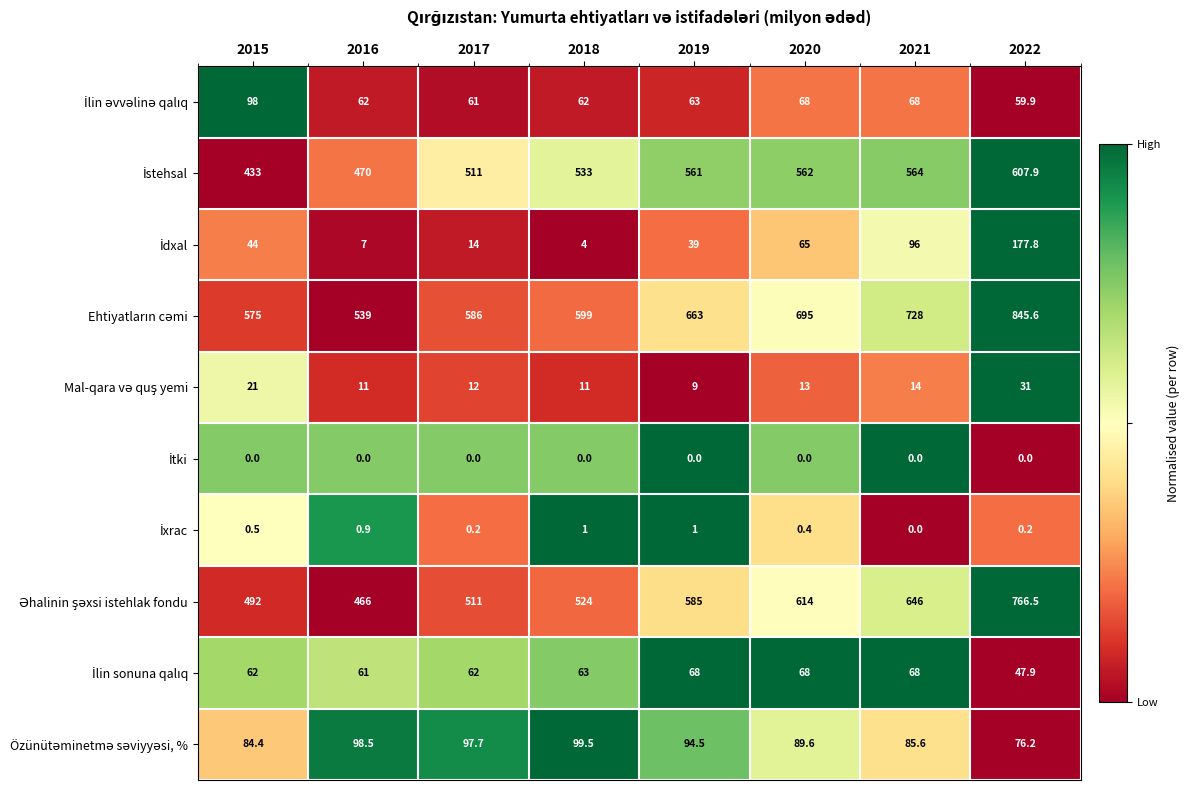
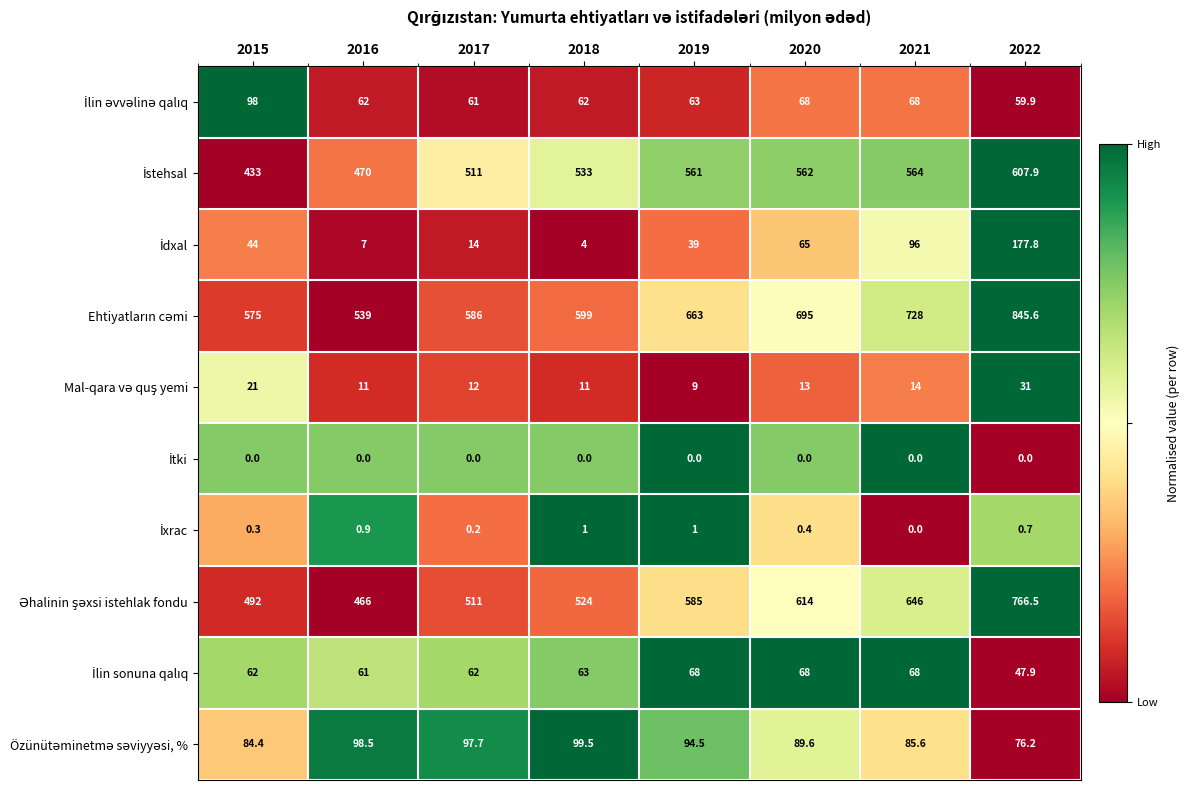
  {
    "İlin əvvəlinə qalıq": {
      "2015": 98,
      "2016": 62,
      "2017": 61,
      "2018": 62,
      "2019": 63,
      "2020": 68,
      "2021": 68,
      "2022": 59.9
    },
    "İstehsal": {
      "2015": 433,
      "2016": 470,
      "2017": 511,
      "2018": 533,
      "2019": 561,
      "2020": 562,
      "2021": 564,
      "2022": 607.9
    },
    "İdxal": {
      "2015": 44,
      "2016": 7,
      "2017": 14,
      "2018": 4,
      "2019": 39,
      "2020": 65,
      "2021": 96,
      "2022": 177.8
    },
    "Ehtiyatların cəmi": {
      "2015": 575,
      "2016": 539,
      "2017": 586,
      "2018": 599,
      "2019": 663,
      "2020": 695,
      "2021": 728,
      "2022": 845.6
    },
    "Mal-qara və quş yemi": {
      "2015": 21,
      "2016": 11,
      "2017": 12,
      "2018": 11,
      "2019": 9,
      "2020": 13,
      "2021": 14,
      "2022": 31
    },
    "İtki": {
      "2015": 0.0,
      "2016": 0.0,
      "2017": 0.0,
      "2018": 0.0,
      "2019": 0.0,
      "2020": 0.0,
      "2021": 0.0,
      "2022": 0.0
    },
    "İxrac": {
-     "2015": 0.5,
+     "2015": 0.3,
      "2016": 0.9,
      "2017": 0.2,
      "2018": 1,
      "2019": 1,
      "2020": 0.4,
      "2021": 0.0,
-     "2022": 0.2
+     "2022": 0.7
    },
    "Əhalinin şəxsi istehlak fondu": {
      "2015": 492,
      "2016": 466,
      "2017": 511,
      "2018": 524,
      "2019": 585,
      "2020": 614,
      "2021": 646,
      "2022": 766.5
    },
    "İlin sonuna qalıq": {
      "2015": 62,
      "2016": 61,
      "2017": 62,
      "2018": 63,
      "2019": 68,
      "2020": 68,
      "2021": 68,
      "2022": 47.9
    },
    "Özünütəminetmə səviyyəsi, %": {
      "2015": 84.4,
      "2016": 98.5,
      "2017": 97.7,
      "2018": 99.5,
      "2019": 94.5,
      "2020": 89.6,
      "2021": 85.6,
      "2022": 76.2
    }
  }
